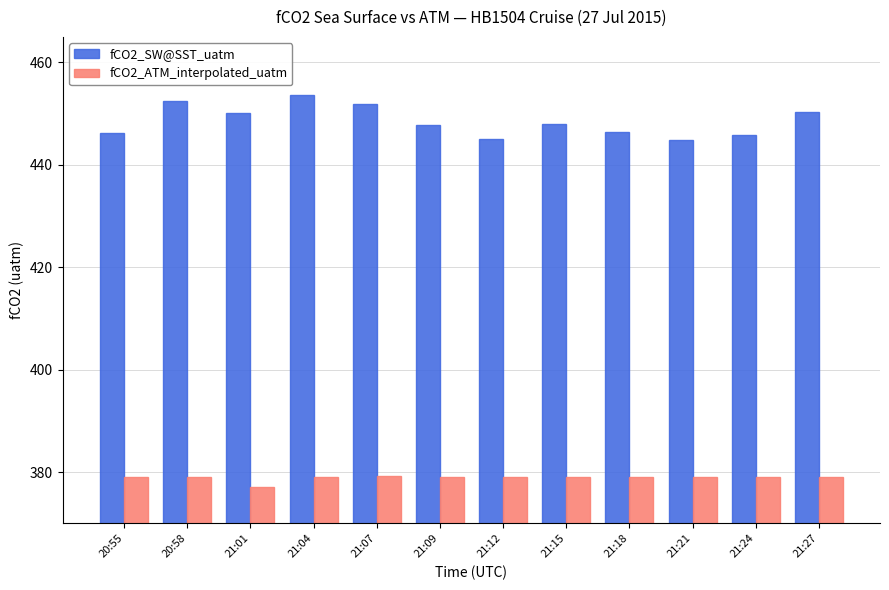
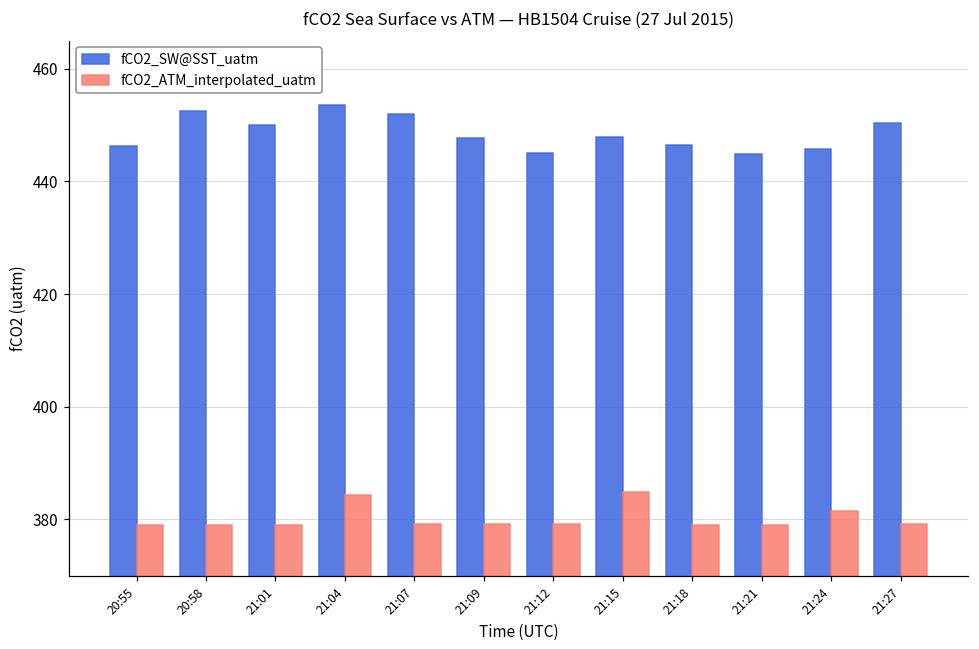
  {
    "fCO2_SW@SST_uatm": {
      "20:55": 446,
      "20:58": 452,
      "21:01": 450,
      "21:04": 454,
      "21:07": 452,
      "21:09": 448,
      "21:12": 445,
      "21:15": 448,
      "21:18": 447,
      "21:21": 445,
      "21:24": 446,
      "21:27": 450
    },
    "fCO2_ATM_interpolated_uatm": {
      "20:55": 379,
      "20:58": 379,
-     "21:01": 377,
-     "21:04": 379,
+     "21:01": 379,
+     "21:04": 384,
      "21:07": 379,
      "21:09": 379,
      "21:12": 379,
-     "21:15": 379,
+     "21:15": 385,
      "21:18": 379,
      "21:21": 379,
-     "21:24": 379,
+     "21:24": 381,
      "21:27": 379
    }
  }
